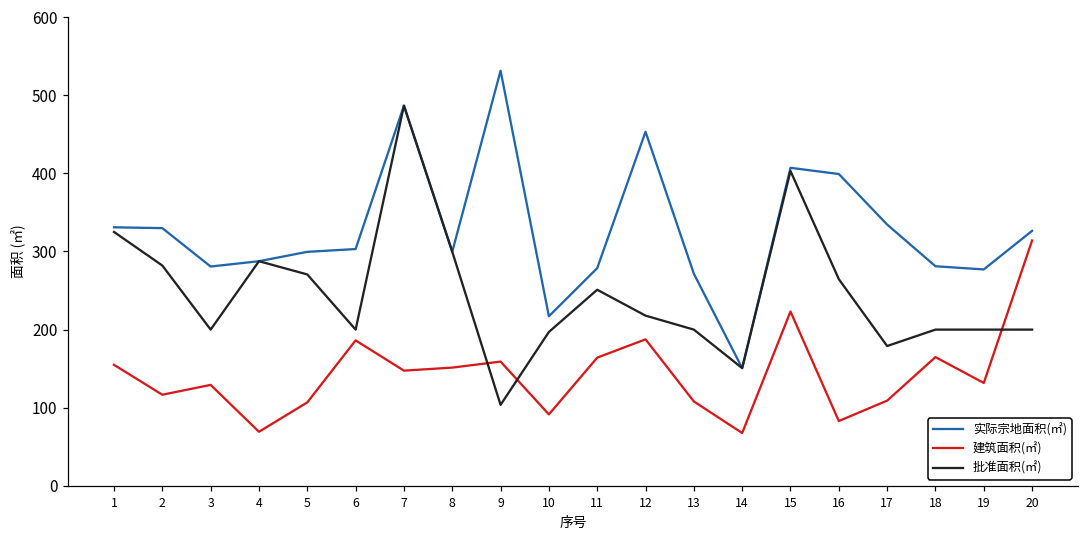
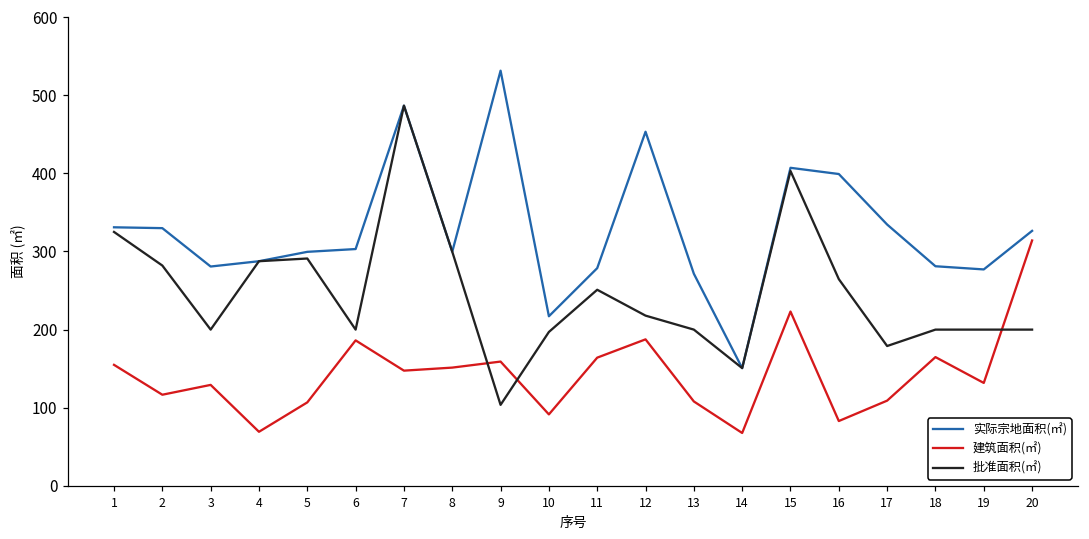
  {
    "实际宗地面积(㎡)": {
      "1": 330,
      "2": 330,
      "3": 280,
      "5": 300,
      "6": 300,
      "9": 530,
      "10": 220,
      "11": 280,
      "12": 450,
      "13": 270,
      "15": 410,
      "16": 400,
      "17": 330,
      "18": 280,
      "19": 280,
      "20": 330
    },
    "建筑面积(㎡)": {
      "1": 150,
      "2": 120,
      "3": 130,
      "4": 70,
      "5": 110,
      "6": 190,
      "7": 150,
      "8": 150,
      "9": 160,
      "10": 90,
      "11": 160,
      "12": 190,
      "13": 110,
      "14": 70,
      "15": 220,
      "16": 80,
      "17": 110,
      "18": 160,
      "19": 130,
      "20": 310
    },
    "批准面积(㎡)": {
      "1": 330,
      "2": 280,
      "3": 200,
-     "5": 270,
+     "5": 290,
      "6": 200,
      "9": 100,
      "10": 200,
      "11": 250,
      "12": 220,
      "13": 200,
      "15": 400,
      "16": 260,
      "17": 180,
      "18": 200,
      "19": 200,
      "20": 200
    }
  }
